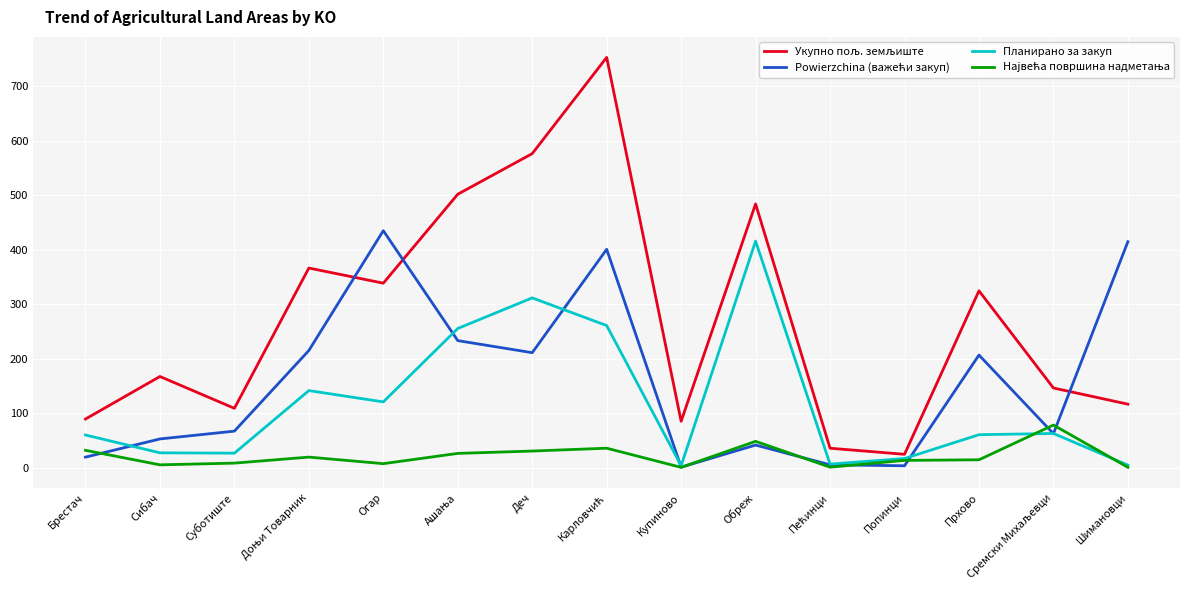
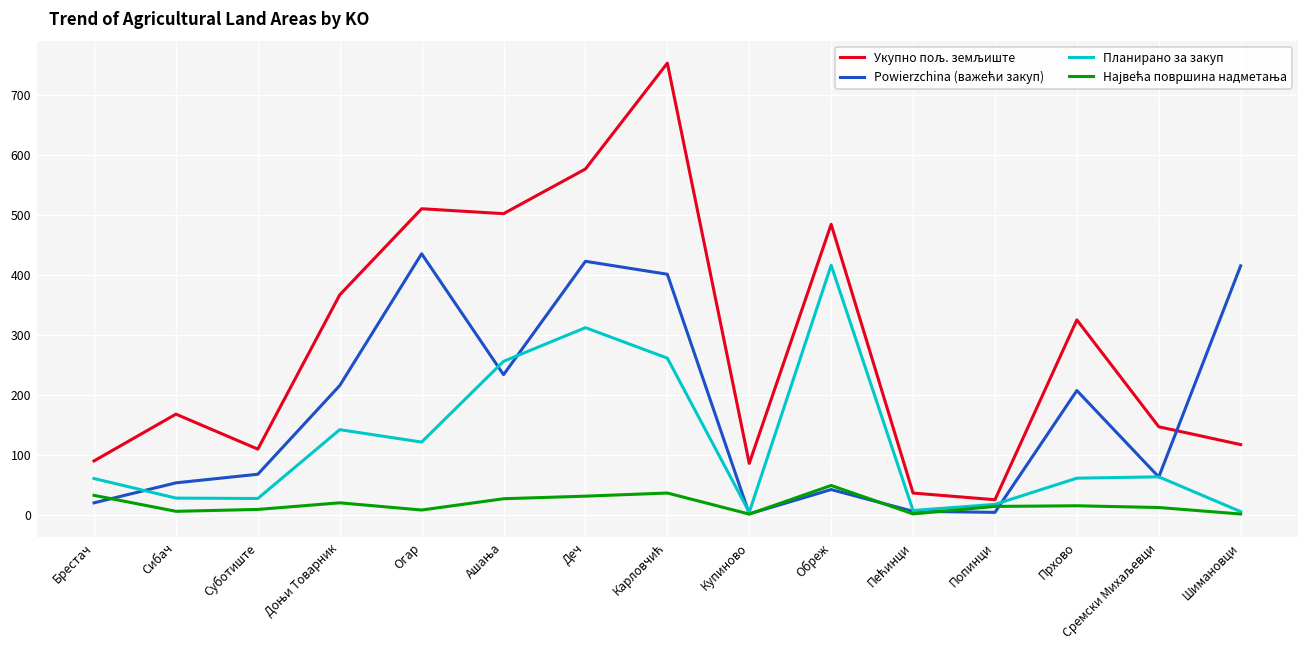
  {
    "Укупно пољ. земљиште": {
      "Брестач": 90,
      "Сибач": 170,
      "Суботиште": 110,
      "Доњи Товарник": 370,
-     "Огар": 340,
+     "Огар": 510,
      "Ашања": 500,
      "Деч": 580,
      "Карловчић": 750,
      "Купиново": 90,
      "Обреж": 480,
      "Пећинци": 40,
      "Попинци": 20,
      "Прхово": 320,
      "Сремски Михаљевци": 150,
      "Шимановци": 120
    },
    "Powierzchina (важећи закуп)": {
      "Брестач": 20,
      "Сибач": 50,
      "Суботиште": 70,
      "Доњи Товарник": 220,
      "Огар": 430,
      "Ашања": 230,
-     "Деч": 210,
+     "Деч": 420,
      "Карловчић": 400,
      "Обреж": 40,
      "Попинци": 0,
      "Прхово": 210,
      "Шимановци": 410
    },
    "Планирано за закуп": {
      "Брестач": 60,
      "Сибач": 30,
      "Суботиште": 30,
      "Доњи Товарник": 140,
      "Огар": 120,
      "Ашања": 260,
      "Деч": 310,
      "Карловчић": 260,
      "Обреж": 420,
      "Прхово": 60
    },
    "Највећа површина надметања": {
      "Брестач": 30,
      "Сибач": 10,
      "Суботиште": 10,
      "Доњи Товарник": 20,
      "Огар": 10,
      "Ашања": 30,
      "Деч": 30,
      "Карловчић": 40,
      "Обреж": 50,
      "Прхово": 10,
-     "Сремски Михаљевци": 80
+     "Сремски Михаљевци": 10
    }
  }
